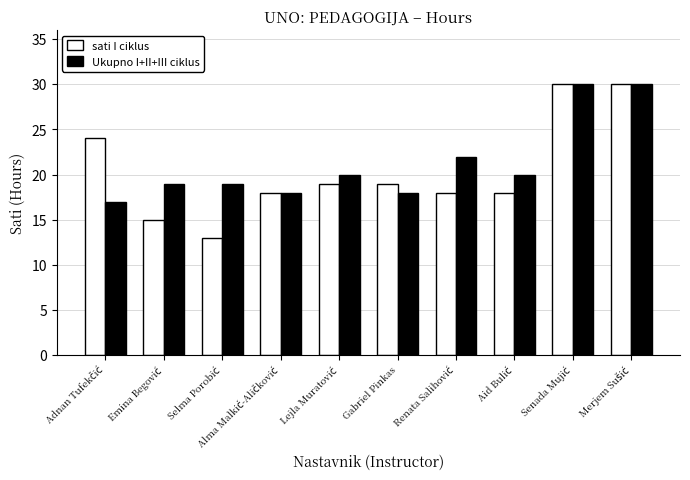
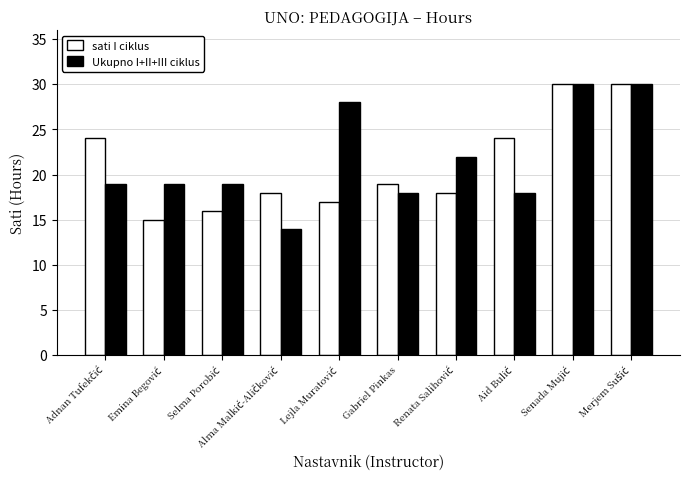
  {
    "sati I ciklus": {
      "Adnan Tufekčić": 24,
      "Emina Begović": 15,
-     "Selma Porobić": 13,
+     "Selma Porobić": 16,
      "Alma Malkić-Aličković": 18,
-     "Lejla Muratović": 19,
+     "Lejla Muratović": 17,
      "Gabriel Pinkas": 19,
      "Renata Salihović": 18,
-     "Aid Bulić": 18,
+     "Aid Bulić": 24,
      "Senada Mujić": 30,
      "Merjem Sušić": 30
    },
    "Ukupno I+II+III ciklus": {
-     "Adnan Tufekčić": 17,
+     "Adnan Tufekčić": 19,
      "Emina Begović": 19,
      "Selma Porobić": 19,
-     "Alma Malkić-Aličković": 18,
-     "Lejla Muratović": 20,
+     "Alma Malkić-Aličković": 14,
+     "Lejla Muratović": 28,
      "Gabriel Pinkas": 18,
      "Renata Salihović": 22,
-     "Aid Bulić": 20,
+     "Aid Bulić": 18,
      "Senada Mujić": 30,
      "Merjem Sušić": 30
    }
  }
